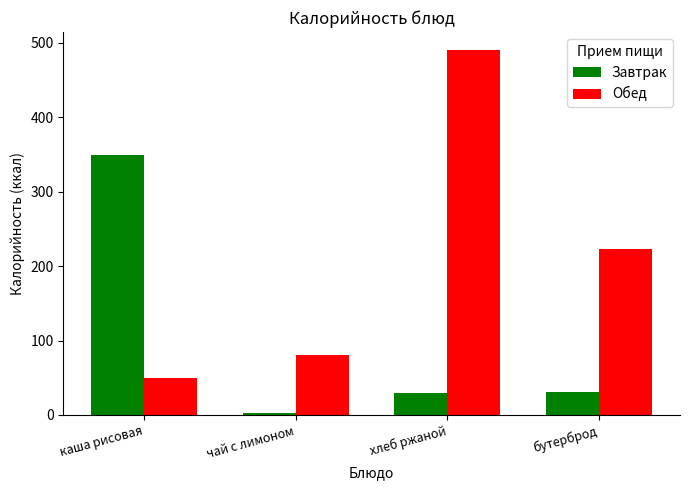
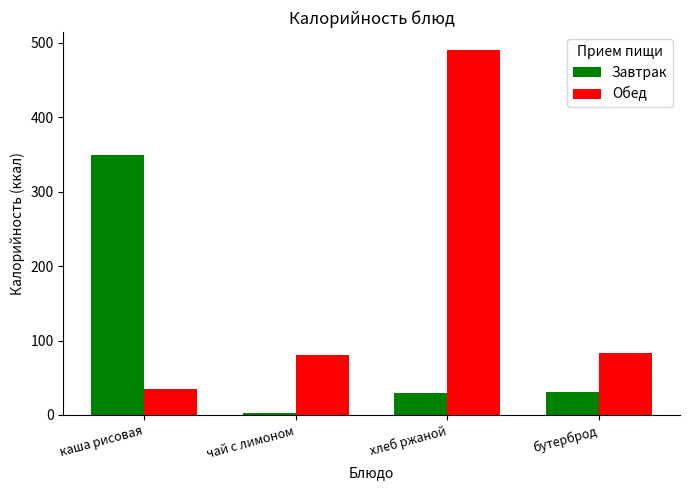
  {
    "Завтрак": {
      "каша рисовая": 350,
      "хлеб ржаной": 30,
      "бутерброд": 30
    },
    "Обед": {
-     "каша рисовая": 50,
+     "каша рисовая": 40,
      "чай с лимоном": 80,
      "хлеб ржаной": 490,
-     "бутерброд": 220
+     "бутерброд": 80
    }
  }
